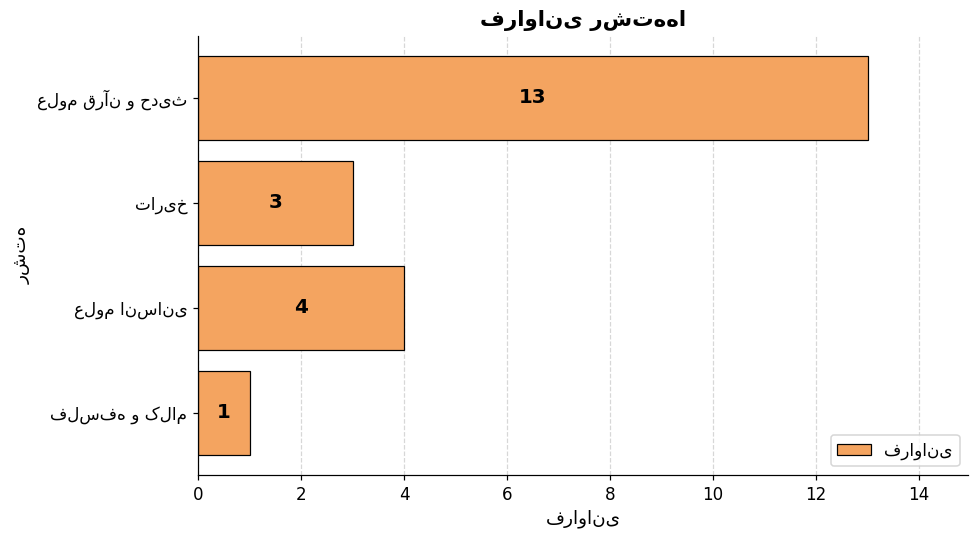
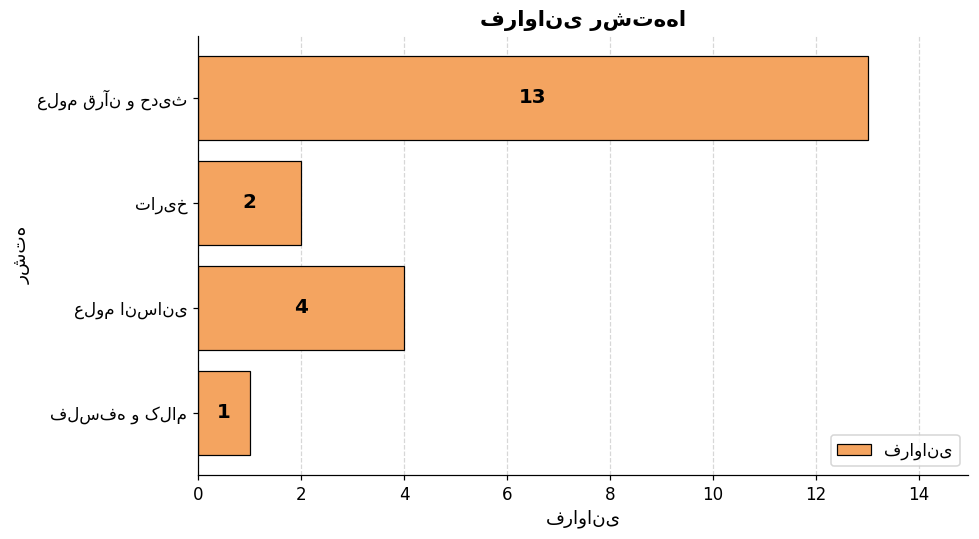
  {
    "علوم قرآن و حدیث": 13,
-   "تاریخ": 3,
+   "تاریخ": 2,
    "علوم انسانی": 4,
    "فلسفه و کلام": 1
  }
